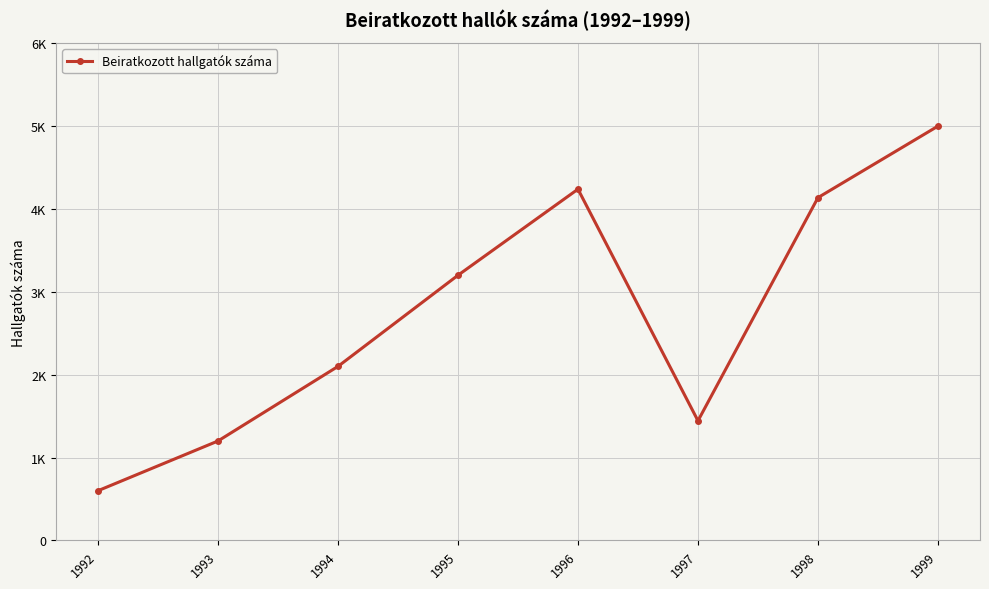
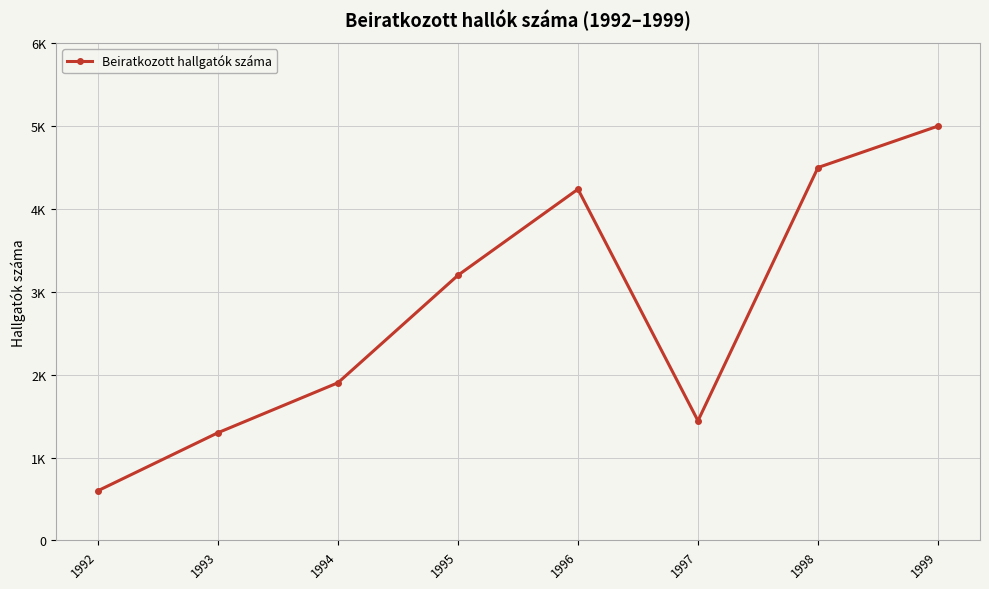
  {
    "1992": 600,
-   "1993": 1200,
-   "1994": 2100,
+   "1993": 1300,
+   "1994": 1900,
    "1995": 3200,
    "1996": 4200,
    "1997": 1400,
-   "1998": 4100,
+   "1998": 4500,
    "1999": 5000
  }
